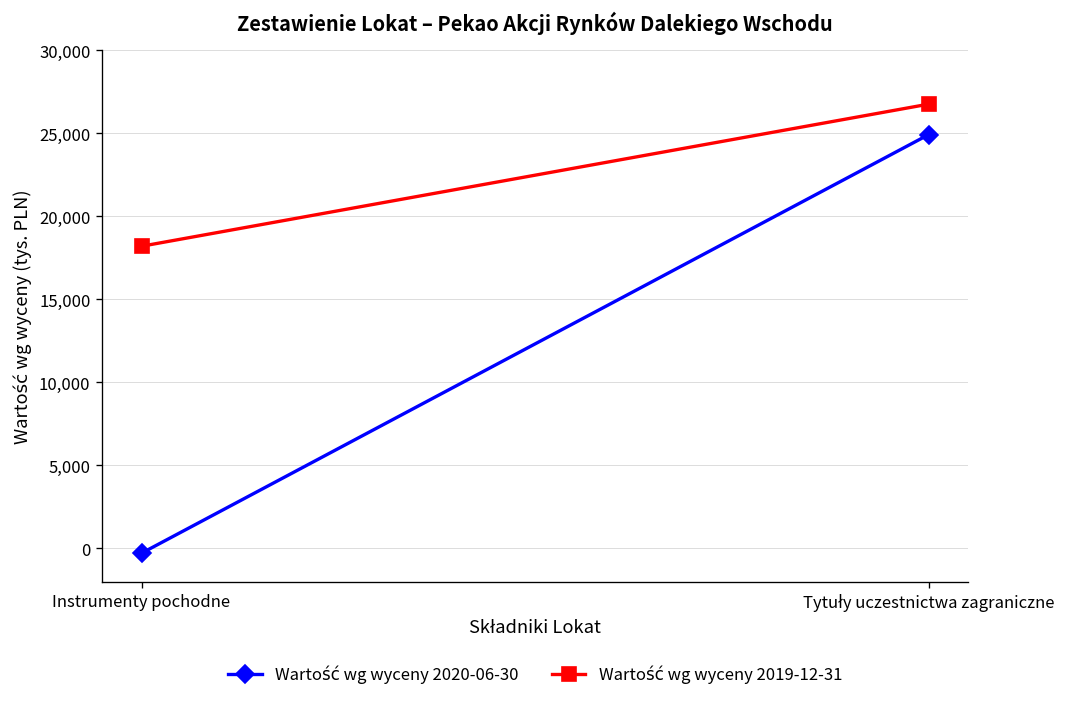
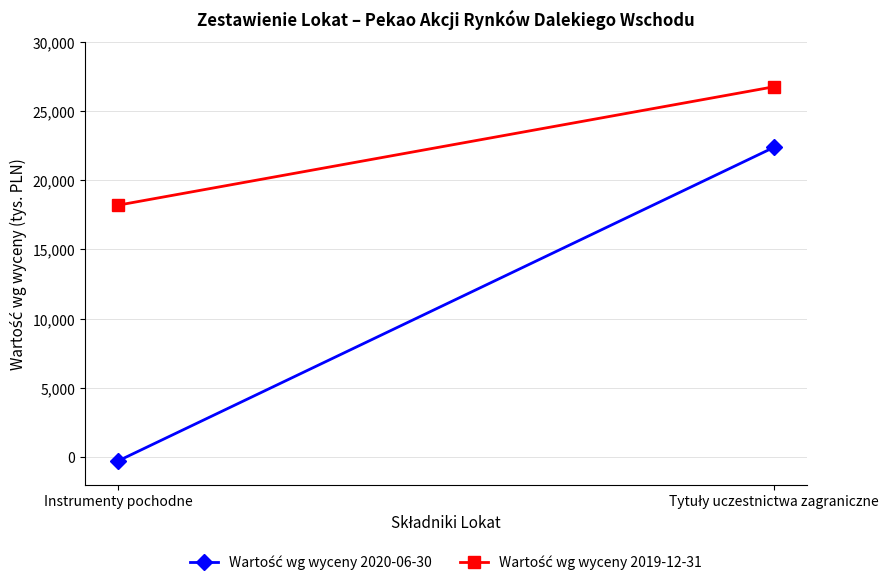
  {
    "Wartość wg wyceny 2020-06-30": {
      "Instrumenty pochodne": "-300",
-     "Tytuły uczestnictwa zagraniczne": "24,900"
+     "Tytuły uczestnictwa zagraniczne": "22,400"
    },
    "Wartość wg wyceny 2019-12-31": {
      "Instrumenty pochodne": "18,200",
      "Tytuły uczestnictwa zagraniczne": "26,800"
    }
  }
